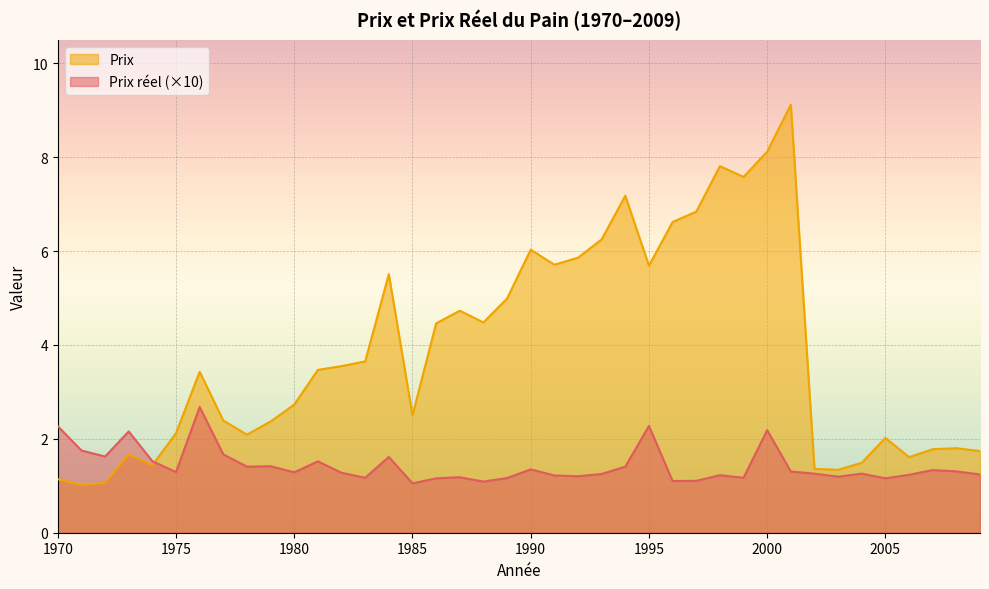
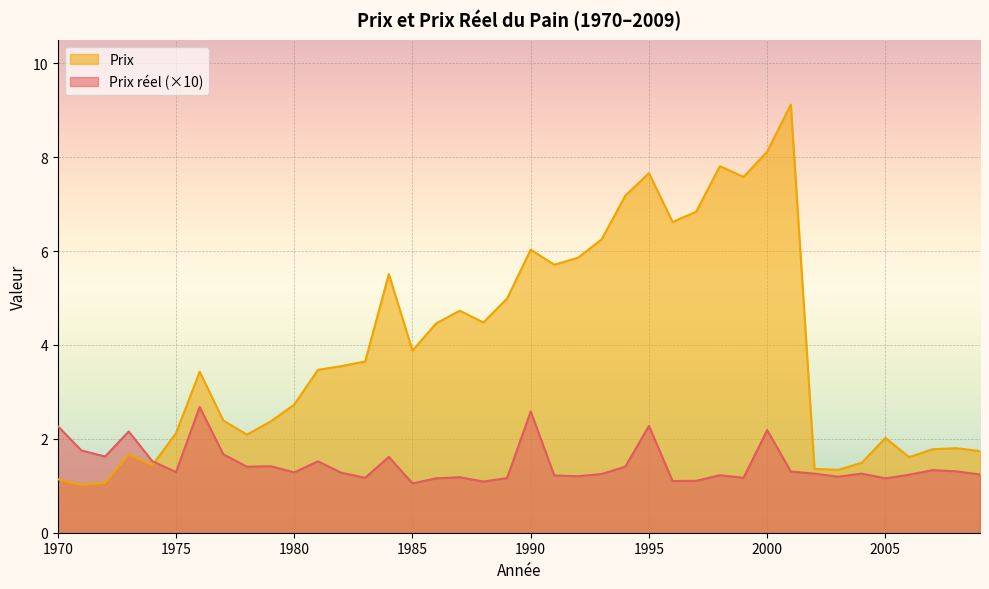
  {
    "Prix": {
      "1970": 1.1,
      "1975": 2.1,
      "1980": 2.7,
-     "1985": 2.5,
+     "1985": 3.9,
      "1990": 6.0,
-     "1995": 5.7,
+     "1995": 7.7,
      "2000": 8.1,
      "2005": 2.0
    },
    "Prix réel (×10)": {
      "1970": 2.3,
      "1975": 1.3,
      "1980": 1.3,
      "1985": 1.1,
-     "1990": 1.4,
+     "1990": 2.6,
      "1995": 2.3,
      "2000": 2.2,
      "2005": 1.2
    }
  }
